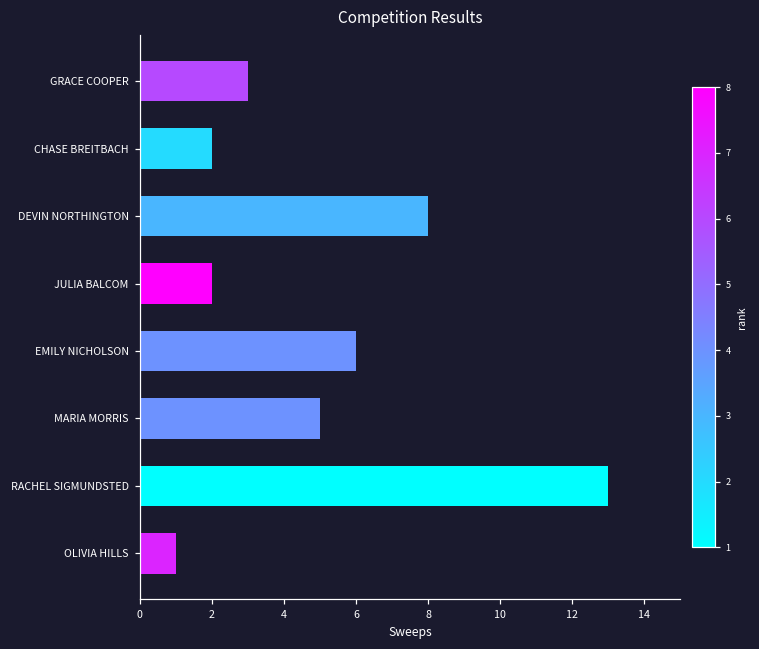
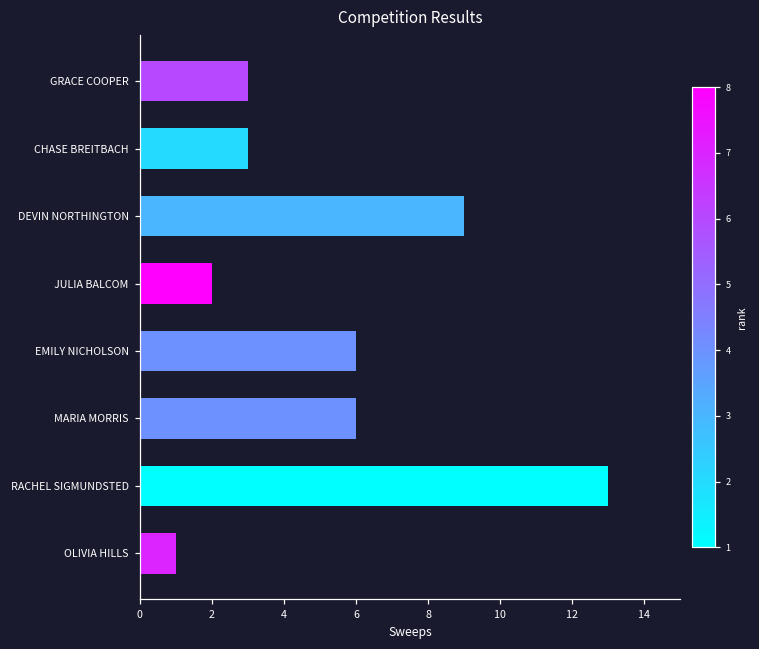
  {
    "GRACE COOPER": 3,
-   "CHASE BREITBACH": 2,
-   "DEVIN NORTHINGTON": 8,
+   "CHASE BREITBACH": 3,
+   "DEVIN NORTHINGTON": 9,
    "JULIA BALCOM": 2,
    "EMILY NICHOLSON": 6,
-   "MARIA MORRIS": 5,
+   "MARIA MORRIS": 6,
    "RACHEL SIGMUNDSTED": 13,
    "OLIVIA HILLS": 1
  }
